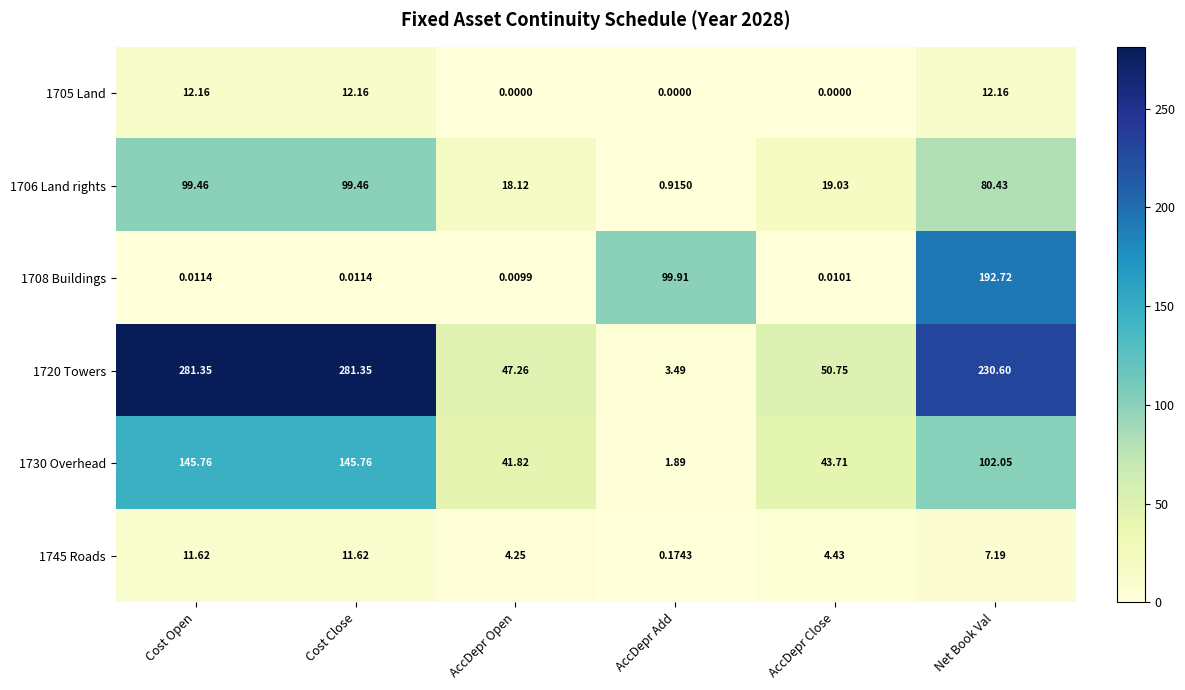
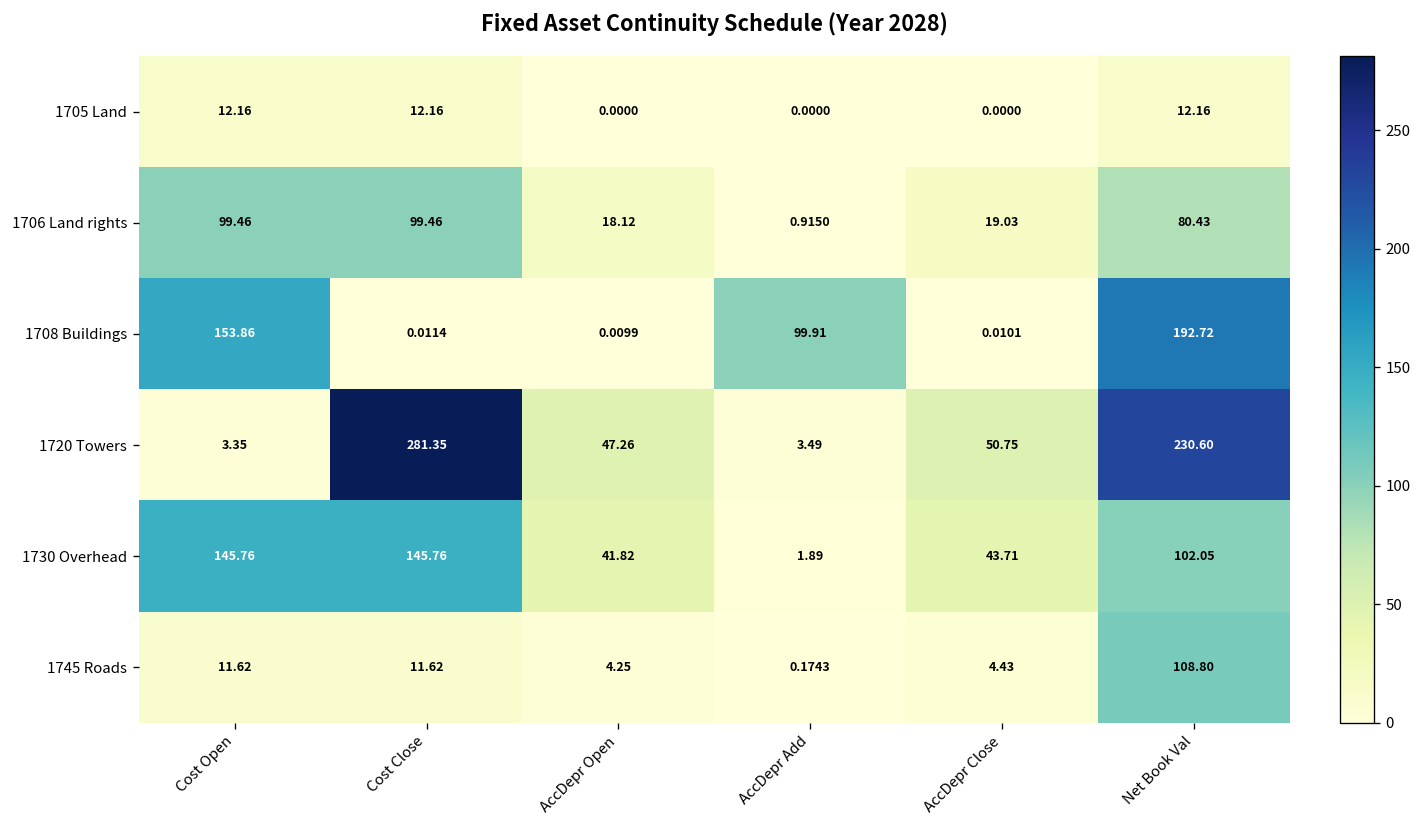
  {
    "1705 Land": {
      "Cost Open": 12.16,
      "Cost Close": 12.16,
      "AccDepr Open": 0.0000,
      "AccDepr Add": 0.0000,
      "AccDepr Close": 0.0000,
      "Net Book Val": 12.16
    },
    "1706 Land rights": {
      "Cost Open": 99.46,
      "Cost Close": 99.46,
      "AccDepr Open": 18.12,
      "AccDepr Add": 0.9150,
      "AccDepr Close": 19.03,
      "Net Book Val": 80.43
    },
    "1708 Buildings": {
-     "Cost Open": 0.0114,
+     "Cost Open": 153.86,
      "Cost Close": 0.0114,
      "AccDepr Open": 0.0099,
      "AccDepr Add": 99.91,
      "AccDepr Close": 0.0101,
      "Net Book Val": 192.72
    },
    "1720 Towers": {
-     "Cost Open": 281.35,
+     "Cost Open": 3.35,
      "Cost Close": 281.35,
      "AccDepr Open": 47.26,
      "AccDepr Add": 3.49,
      "AccDepr Close": 50.75,
      "Net Book Val": 230.60
    },
    "1730 Overhead": {
      "Cost Open": 145.76,
      "Cost Close": 145.76,
      "AccDepr Open": 41.82,
      "AccDepr Add": 1.89,
      "AccDepr Close": 43.71,
      "Net Book Val": 102.05
    },
    "1745 Roads": {
      "Cost Open": 11.62,
      "Cost Close": 11.62,
      "AccDepr Open": 4.25,
      "AccDepr Add": 0.1743,
      "AccDepr Close": 4.43,
-     "Net Book Val": 7.19
+     "Net Book Val": 108.80
    }
  }
